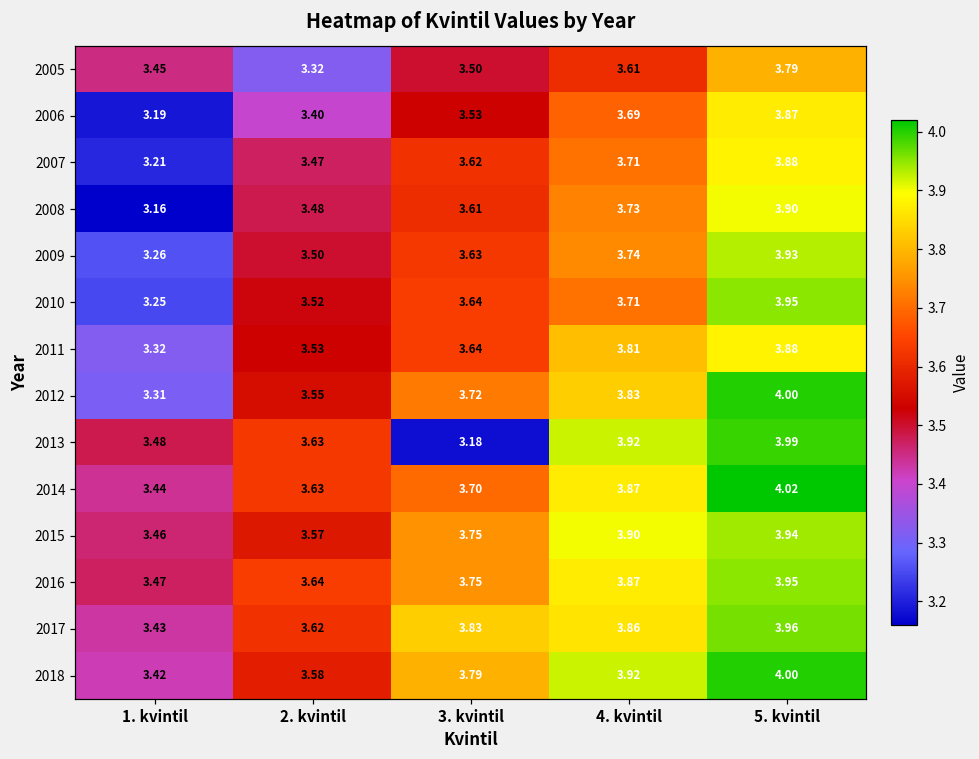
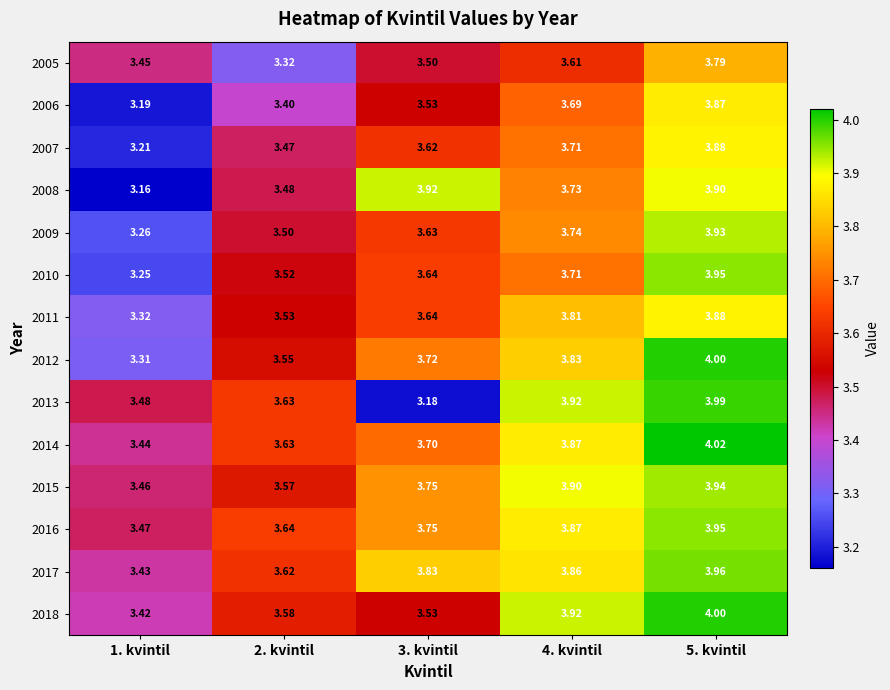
  {
    "2005": {
      "1. kvintil": 3.45,
      "2. kvintil": 3.32,
      "3. kvintil": 3.50,
      "4. kvintil": 3.61,
      "5. kvintil": 3.79
    },
    "2006": {
      "1. kvintil": 3.19,
      "2. kvintil": 3.40,
      "3. kvintil": 3.53,
      "4. kvintil": 3.69,
      "5. kvintil": 3.87
    },
    "2007": {
      "1. kvintil": 3.21,
      "2. kvintil": 3.47,
      "3. kvintil": 3.62,
      "4. kvintil": 3.71,
      "5. kvintil": 3.88
    },
    "2008": {
      "1. kvintil": 3.16,
      "2. kvintil": 3.48,
-     "3. kvintil": 3.61,
+     "3. kvintil": 3.92,
      "4. kvintil": 3.73,
      "5. kvintil": 3.90
    },
    "2009": {
      "1. kvintil": 3.26,
      "2. kvintil": 3.50,
      "3. kvintil": 3.63,
      "4. kvintil": 3.74,
      "5. kvintil": 3.93
    },
    "2010": {
      "1. kvintil": 3.25,
      "2. kvintil": 3.52,
      "3. kvintil": 3.64,
      "4. kvintil": 3.71,
      "5. kvintil": 3.95
    },
    "2011": {
      "1. kvintil": 3.32,
      "2. kvintil": 3.53,
      "3. kvintil": 3.64,
      "4. kvintil": 3.81,
      "5. kvintil": 3.88
    },
    "2012": {
      "1. kvintil": 3.31,
      "2. kvintil": 3.55,
      "3. kvintil": 3.72,
      "4. kvintil": 3.83,
      "5. kvintil": 4.00
    },
    "2013": {
      "1. kvintil": 3.48,
      "2. kvintil": 3.63,
      "3. kvintil": 3.18,
      "4. kvintil": 3.92,
      "5. kvintil": 3.99
    },
    "2014": {
      "1. kvintil": 3.44,
      "2. kvintil": 3.63,
      "3. kvintil": 3.70,
      "4. kvintil": 3.87,
      "5. kvintil": 4.02
    },
    "2015": {
      "1. kvintil": 3.46,
      "2. kvintil": 3.57,
      "3. kvintil": 3.75,
      "4. kvintil": 3.90,
      "5. kvintil": 3.94
    },
    "2016": {
      "1. kvintil": 3.47,
      "2. kvintil": 3.64,
      "3. kvintil": 3.75,
      "4. kvintil": 3.87,
      "5. kvintil": 3.95
    },
    "2017": {
      "1. kvintil": 3.43,
      "2. kvintil": 3.62,
      "3. kvintil": 3.83,
      "4. kvintil": 3.86,
      "5. kvintil": 3.96
    },
    "2018": {
      "1. kvintil": 3.42,
      "2. kvintil": 3.58,
-     "3. kvintil": 3.79,
+     "3. kvintil": 3.53,
      "4. kvintil": 3.92,
      "5. kvintil": 4.00
    }
  }
